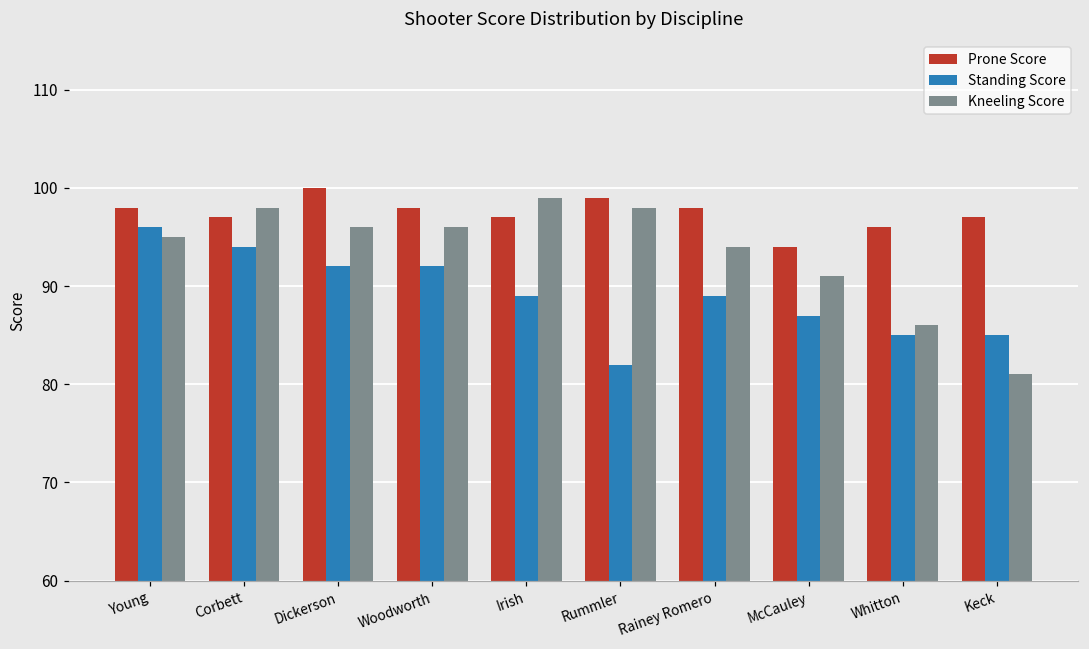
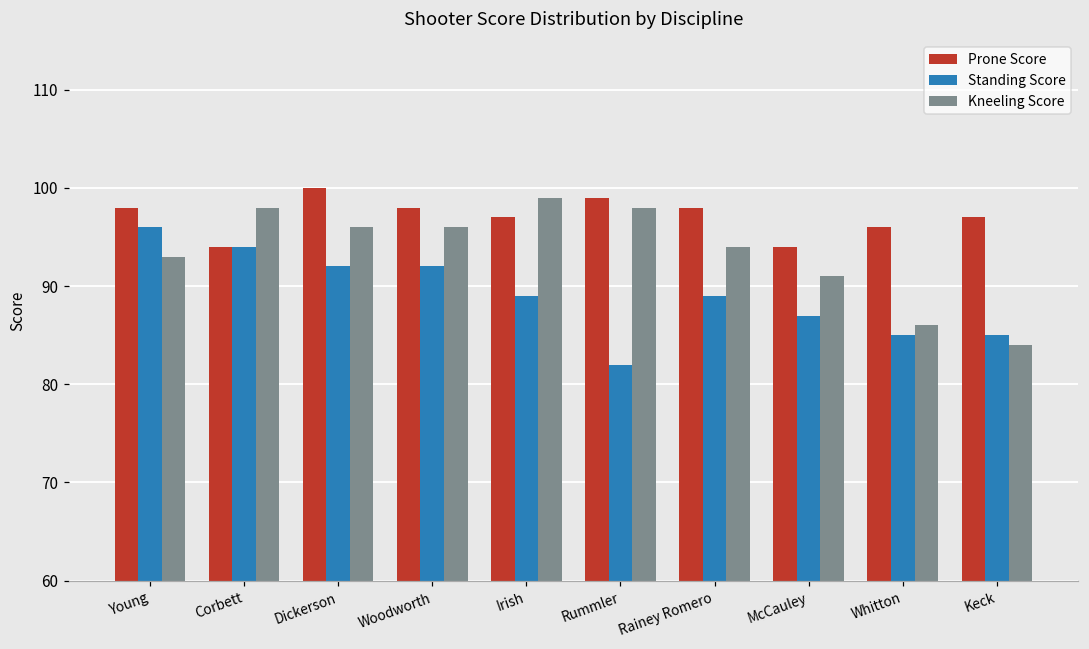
  {
    "Prone Score": {
      "Young": 98,
-     "Corbett": 97,
+     "Corbett": 94,
      "Dickerson": 100,
      "Woodworth": 98,
      "Irish": 97,
      "Rummler": 99,
      "Rainey Romero": 98,
      "McCauley": 94,
      "Whitton": 96,
      "Keck": 97
    },
    "Standing Score": {
      "Young": 96,
      "Corbett": 94,
      "Dickerson": 92,
      "Woodworth": 92,
      "Irish": 89,
      "Rummler": 82,
      "Rainey Romero": 89,
      "McCauley": 87,
      "Whitton": 85,
      "Keck": 85
    },
    "Kneeling Score": {
-     "Young": 95,
+     "Young": 93,
      "Corbett": 98,
      "Dickerson": 96,
      "Woodworth": 96,
      "Irish": 99,
      "Rummler": 98,
      "Rainey Romero": 94,
      "McCauley": 91,
      "Whitton": 86,
-     "Keck": 81
+     "Keck": 84
    }
  }
